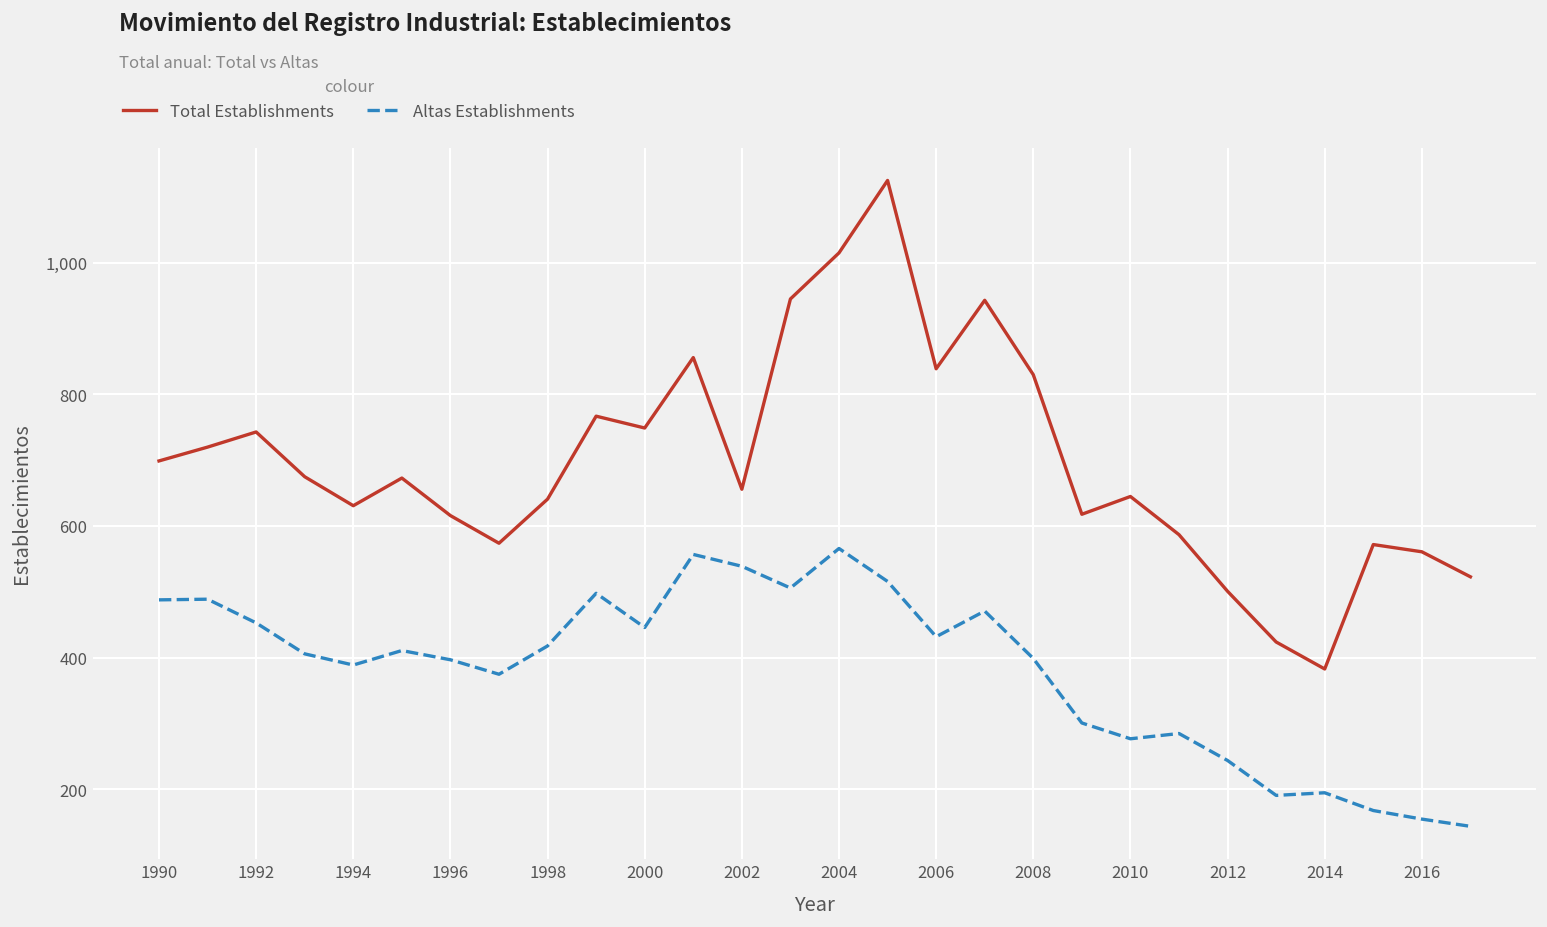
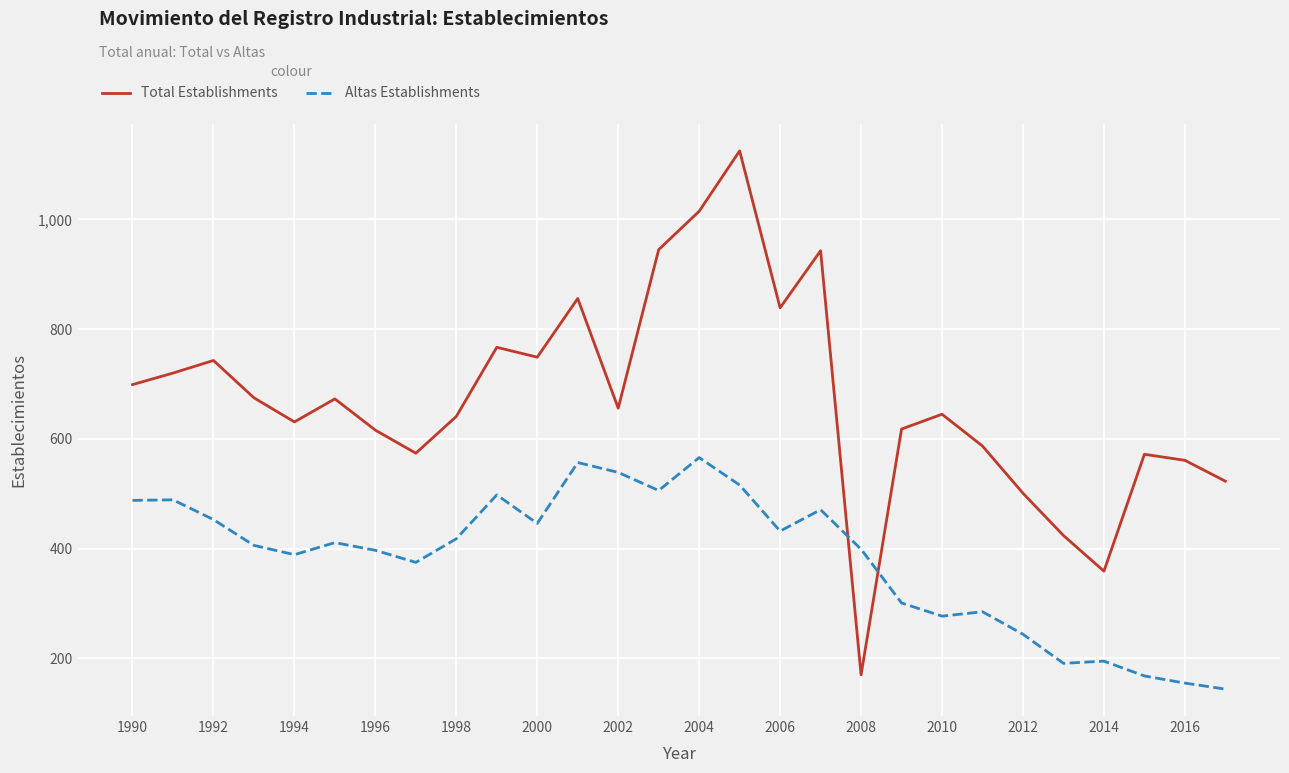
  {
    "Total Establishments": {
      "1990": "700",
      "1992": "740",
      "1994": "630",
      "1996": "620",
      "1998": "640",
      "2000": "750",
      "2002": "660",
      "2004": "1,020",
      "2006": "840",
-     "2008": "830",
+     "2008": "170",
      "2010": "650",
      "2012": "500",
-     "2014": "380",
+     "2014": "360",
      "2016": "560"
    },
    "Altas Establishments": {
      "1990": "490",
      "1992": "450",
      "1994": "390",
      "1996": "400",
      "1998": "420",
      "2000": "450",
      "2002": "540",
      "2004": "570",
      "2006": "430",
      "2008": "400",
      "2010": "280",
      "2012": "240",
      "2014": "200",
      "2016": "160"
    }
  }
